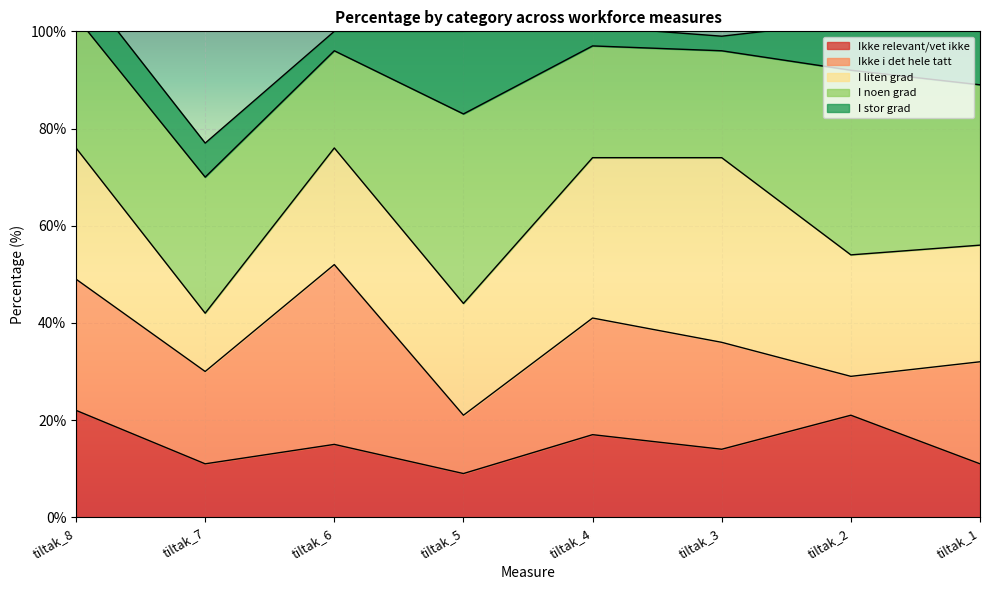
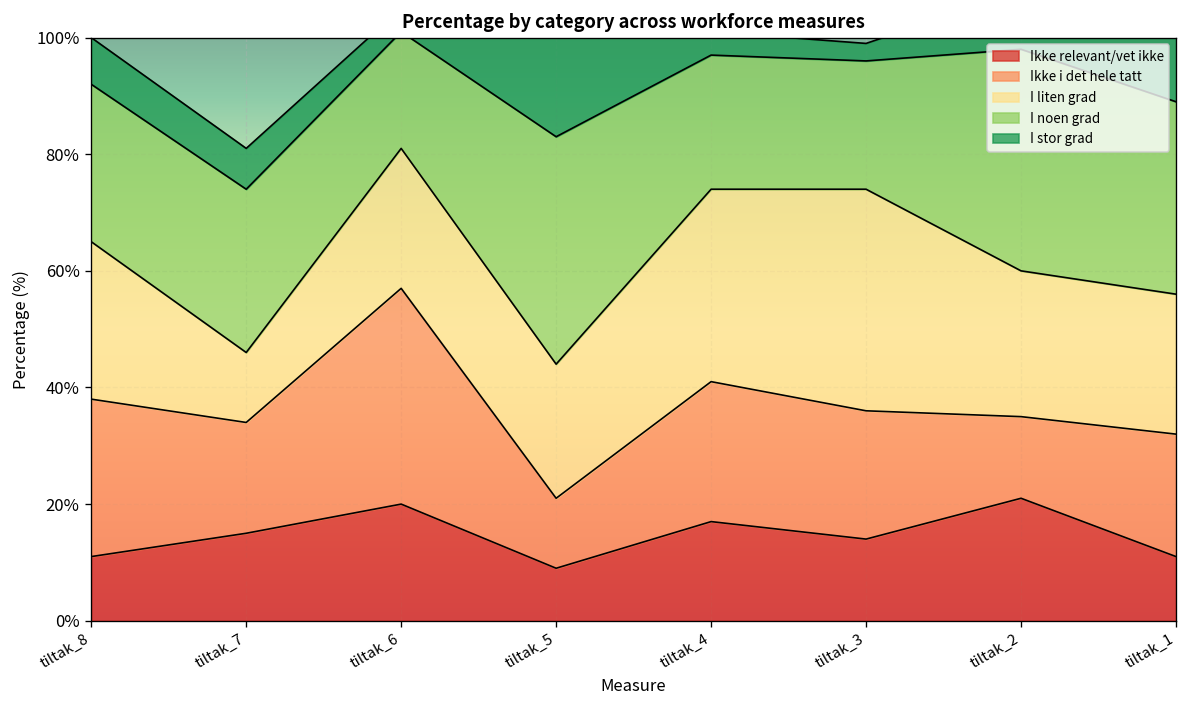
  {
    "Ikke relevant/vet ikke": {
-     "tiltak_8": "22%",
-     "tiltak_7": "11%",
-     "tiltak_6": "15%",
+     "tiltak_8": "11%",
+     "tiltak_7": "15%",
+     "tiltak_6": "20%",
      "tiltak_5": "9%",
      "tiltak_4": "17%",
      "tiltak_3": "14%",
      "tiltak_2": "21%",
      "tiltak_1": "11%"
    },
    "Ikke i det hele tatt": {
      "tiltak_8": "27%",
      "tiltak_7": "19%",
      "tiltak_6": "37%",
      "tiltak_5": "12%",
      "tiltak_4": "24%",
      "tiltak_3": "22%",
-     "tiltak_2": "8%",
+     "tiltak_2": "14%",
      "tiltak_1": "21%"
    },
    "I liten grad": {
      "tiltak_8": "27%",
      "tiltak_7": "12%",
      "tiltak_6": "24%",
      "tiltak_5": "23%",
      "tiltak_4": "33%",
      "tiltak_3": "38%",
      "tiltak_2": "25%",
      "tiltak_1": "24%"
    },
    "I noen grad": {
      "tiltak_7": "28%",
      "tiltak_5": "39%",
      "tiltak_4": "23%",
      "tiltak_3": "22%",
      "tiltak_1": "33%"
    },
    "I stor grad": {
      "tiltak_7": "7%",
      "tiltak_5": "17%",
      "tiltak_3": "3%",
      "tiltak_1": "11%"
    }
  }
